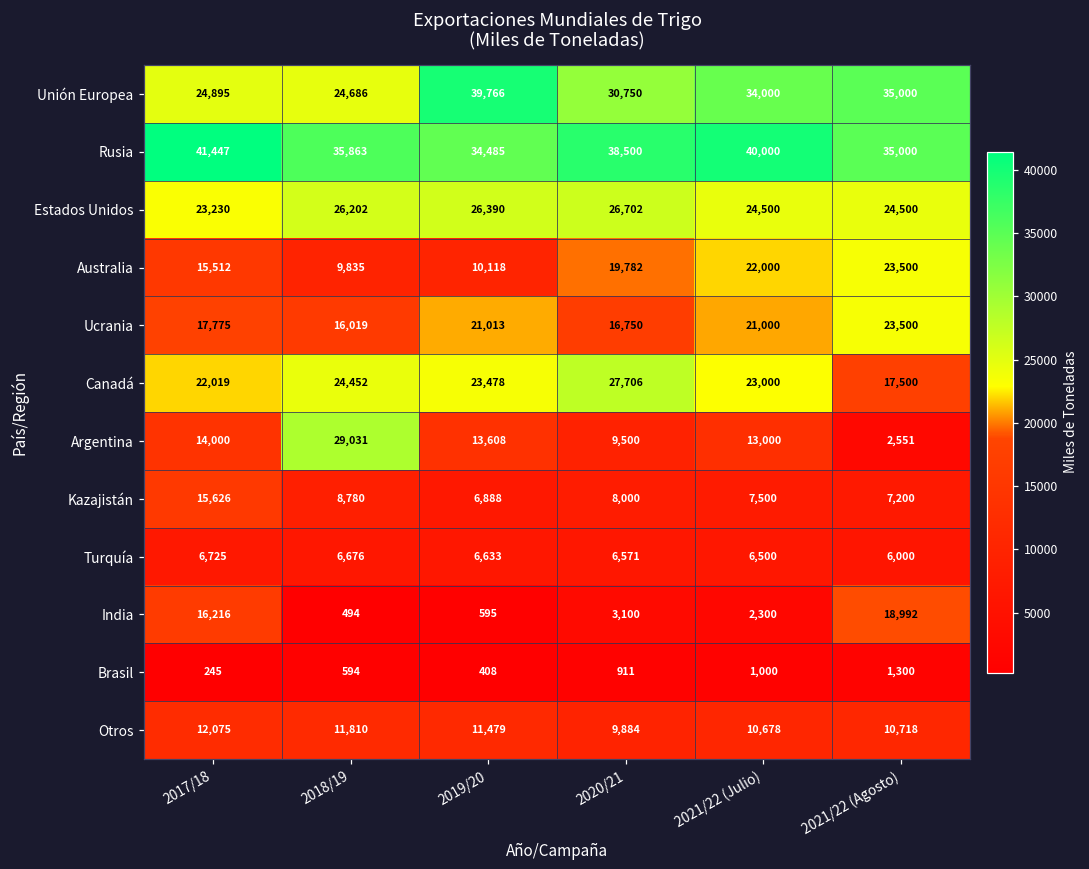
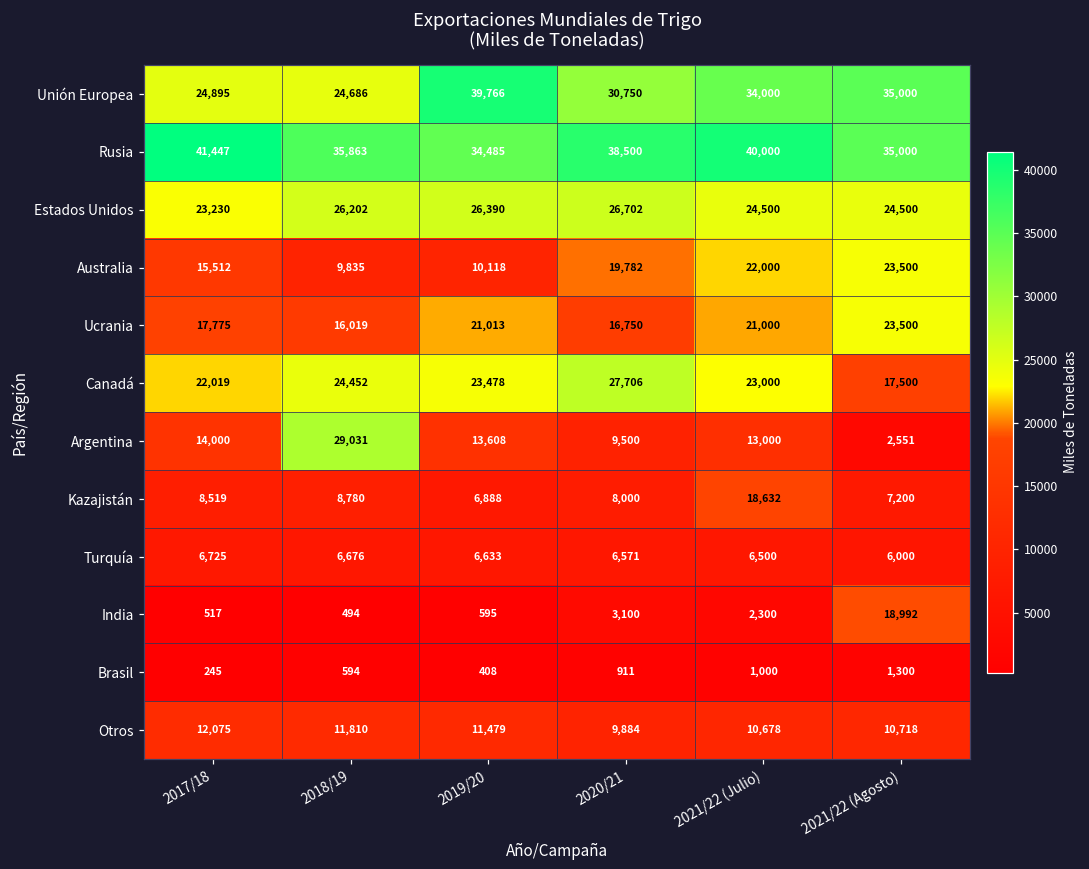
  {
    "Unión Europea": {
      "2017/18": "24,895",
      "2018/19": "24,686",
      "2019/20": "39,766",
      "2020/21": "30,750",
      "2021/22 (Julio)": "34,000",
      "2021/22 (Agosto)": "35,000"
    },
    "Rusia": {
      "2017/18": "41,447",
      "2018/19": "35,863",
      "2019/20": "34,485",
      "2020/21": "38,500",
      "2021/22 (Julio)": "40,000",
      "2021/22 (Agosto)": "35,000"
    },
    "Estados Unidos": {
      "2017/18": "23,230",
      "2018/19": "26,202",
      "2019/20": "26,390",
      "2020/21": "26,702",
      "2021/22 (Julio)": "24,500",
      "2021/22 (Agosto)": "24,500"
    },
    "Australia": {
      "2017/18": "15,512",
      "2018/19": "9,835",
      "2019/20": "10,118",
      "2020/21": "19,782",
      "2021/22 (Julio)": "22,000",
      "2021/22 (Agosto)": "23,500"
    },
    "Ucrania": {
      "2017/18": "17,775",
      "2018/19": "16,019",
      "2019/20": "21,013",
      "2020/21": "16,750",
      "2021/22 (Julio)": "21,000",
      "2021/22 (Agosto)": "23,500"
    },
    "Canadá": {
      "2017/18": "22,019",
      "2018/19": "24,452",
      "2019/20": "23,478",
      "2020/21": "27,706",
      "2021/22 (Julio)": "23,000",
      "2021/22 (Agosto)": "17,500"
    },
    "Argentina": {
      "2017/18": "14,000",
      "2018/19": "29,031",
      "2019/20": "13,608",
      "2020/21": "9,500",
      "2021/22 (Julio)": "13,000",
      "2021/22 (Agosto)": "2,551"
    },
    "Kazajistán": {
-     "2017/18": "15,626",
+     "2017/18": "8,519",
      "2018/19": "8,780",
      "2019/20": "6,888",
      "2020/21": "8,000",
-     "2021/22 (Julio)": "7,500",
+     "2021/22 (Julio)": "18,632",
      "2021/22 (Agosto)": "7,200"
    },
    "Turquía": {
      "2017/18": "6,725",
      "2018/19": "6,676",
      "2019/20": "6,633",
      "2020/21": "6,571",
      "2021/22 (Julio)": "6,500",
      "2021/22 (Agosto)": "6,000"
    },
    "India": {
-     "2017/18": "16,216",
+     "2017/18": "517",
      "2018/19": "494",
      "2019/20": "595",
      "2020/21": "3,100",
      "2021/22 (Julio)": "2,300",
      "2021/22 (Agosto)": "18,992"
    },
    "Brasil": {
      "2017/18": "245",
      "2018/19": "594",
      "2019/20": "408",
      "2020/21": "911",
      "2021/22 (Julio)": "1,000",
      "2021/22 (Agosto)": "1,300"
    },
    "Otros": {
      "2017/18": "12,075",
      "2018/19": "11,810",
      "2019/20": "11,479",
      "2020/21": "9,884",
      "2021/22 (Julio)": "10,678",
      "2021/22 (Agosto)": "10,718"
    }
  }
